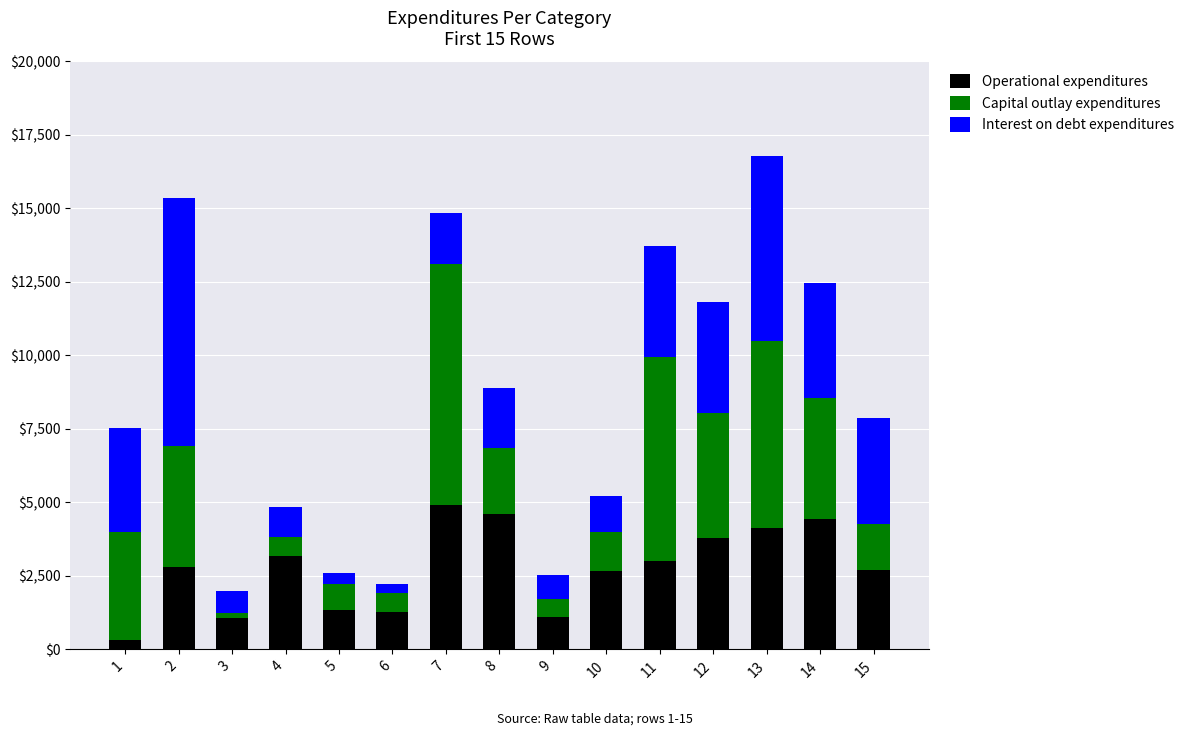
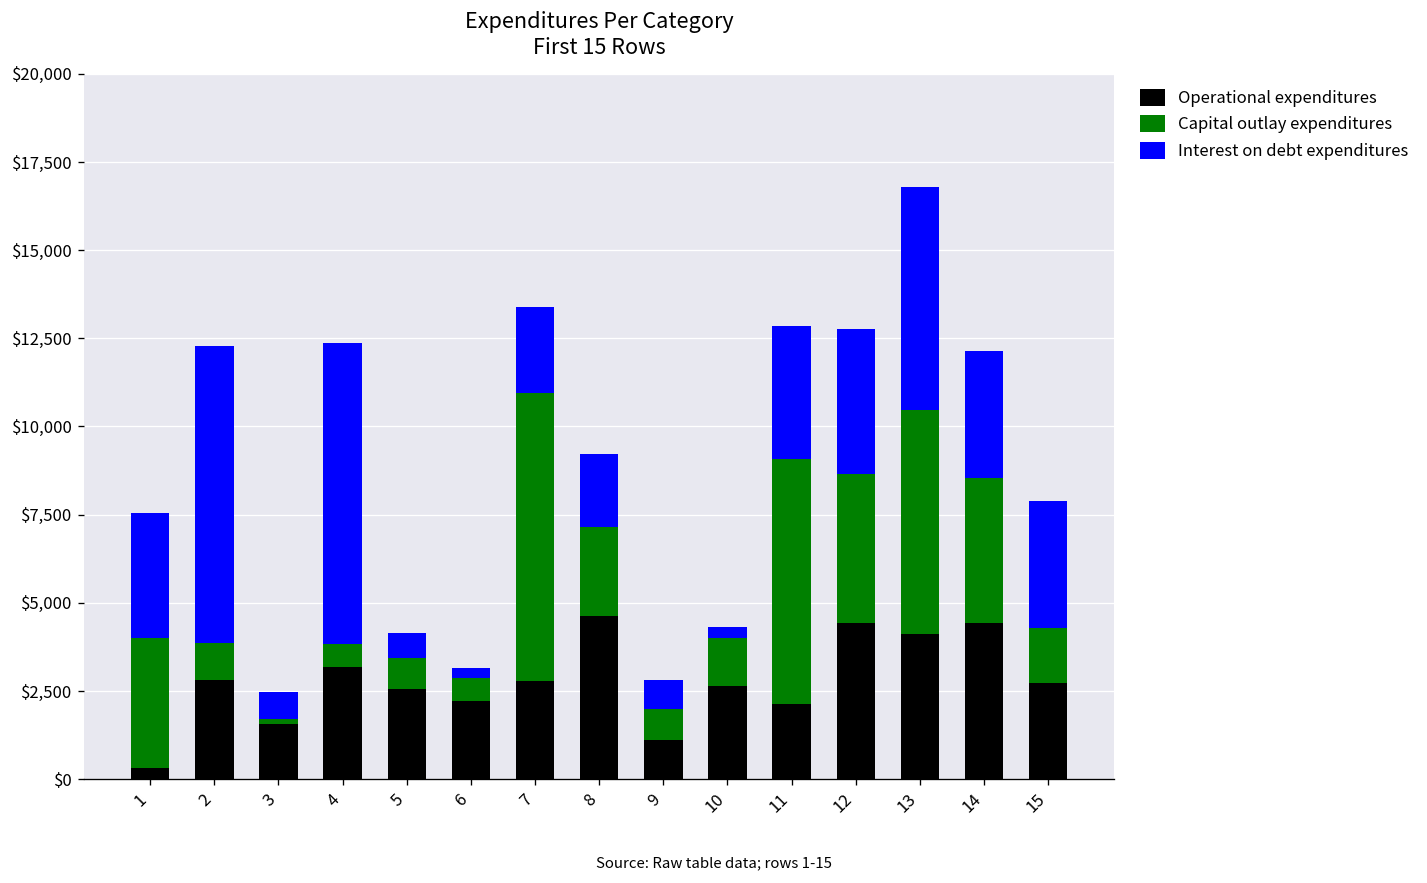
  {
    "Operational expenditures": {
      "1": "$300",
      "2": "$2,800",
-     "3": "$1,100",
+     "3": "$1,600",
      "4": "$3,200",
-     "5": "$1,300",
-     "6": "$1,300",
-     "7": "$4,900",
+     "5": "$2,600",
+     "6": "$2,200",
+     "7": "$2,800",
      "8": "$4,600",
      "9": "$1,100",
      "10": "$2,700",
-     "11": "$3,000",
-     "12": "$3,800",
+     "11": "$2,100",
+     "12": "$4,400",
      "13": "$4,100",
      "14": "$4,400",
      "15": "$2,700"
    },
    "Capital outlay expenditures": {
      "1": "$3,700",
-     "2": "$4,100",
+     "2": "$1,000",
      "3": "$200",
      "4": "$600",
      "5": "$900",
      "6": "$700",
      "7": "$8,200",
-     "8": "$2,200",
-     "9": "$600",
+     "8": "$2,500",
+     "9": "$900",
      "10": "$1,300",
      "11": "$6,900",
      "12": "$4,200",
      "13": "$6,400",
      "14": "$4,100",
      "15": "$1,600"
    },
    "Interest on debt expenditures": {
      "1": "$3,500",
      "2": "$8,400",
      "3": "$800",
-     "4": "$1,000",
-     "5": "$400",
+     "4": "$8,500",
+     "5": "$700",
      "6": "$300",
-     "7": "$1,700",
+     "7": "$2,400",
      "8": "$2,100",
      "9": "$800",
-     "10": "$1,200",
+     "10": "$300",
      "11": "$3,800",
-     "12": "$3,800",
+     "12": "$4,100",
      "13": "$6,300",
-     "14": "$3,900",
+     "14": "$3,600",
      "15": "$3,600"
    }
  }
